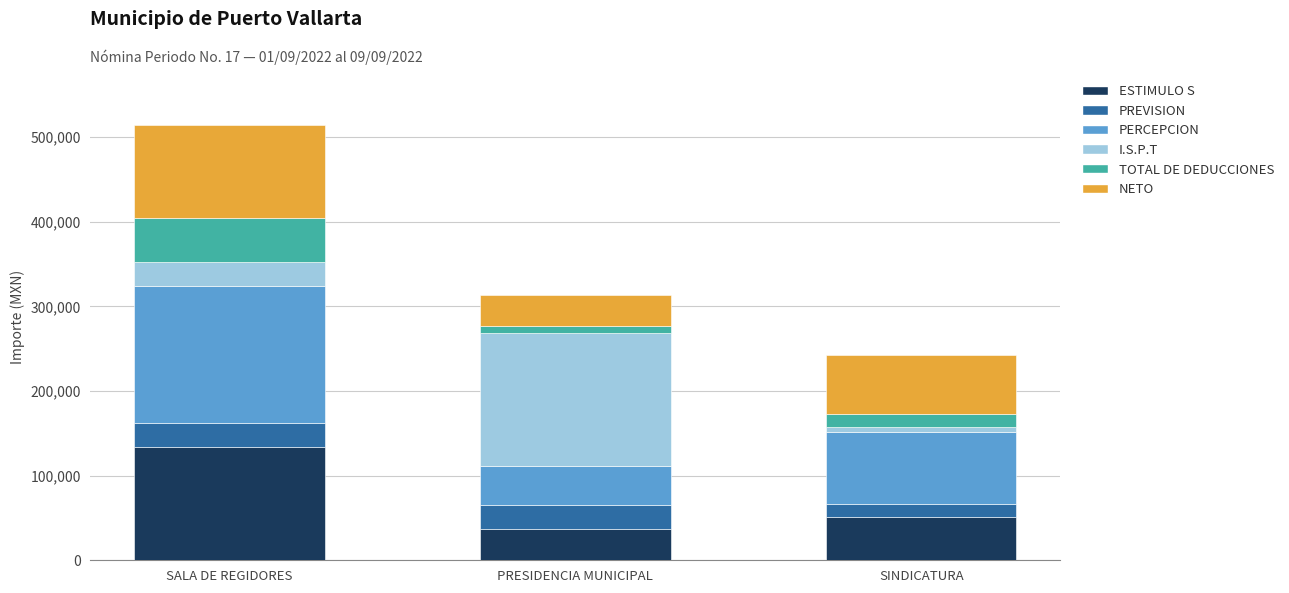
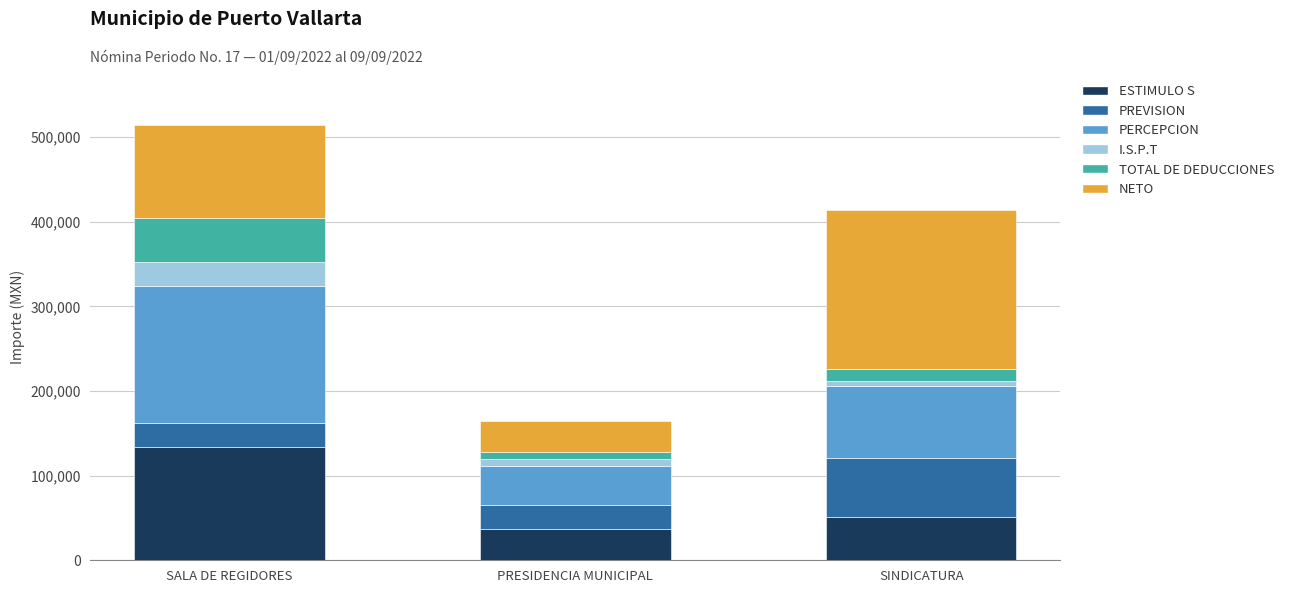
  {
    "ESTIMULO S": {
      "SALA DE REGIDORES": "130,000",
      "PRESIDENCIA MUNICIPAL": "40,000",
      "SINDICATURA": "50,000"
    },
    "PREVISION": {
      "SALA DE REGIDORES": "30,000",
      "PRESIDENCIA MUNICIPAL": "30,000",
-     "SINDICATURA": "20,000"
+     "SINDICATURA": "70,000"
    },
    "I.S.P.T": {
      "SALA DE REGIDORES": "30,000",
-     "PRESIDENCIA MUNICIPAL": "160,000",
+     "PRESIDENCIA MUNICIPAL": "10,000",
      "SINDICATURA": "0"
    },
    "NETO": {
      "SALA DE REGIDORES": "110,000",
      "PRESIDENCIA MUNICIPAL": "40,000",
-     "SINDICATURA": "70,000"
+     "SINDICATURA": "190,000"
    }
  }
